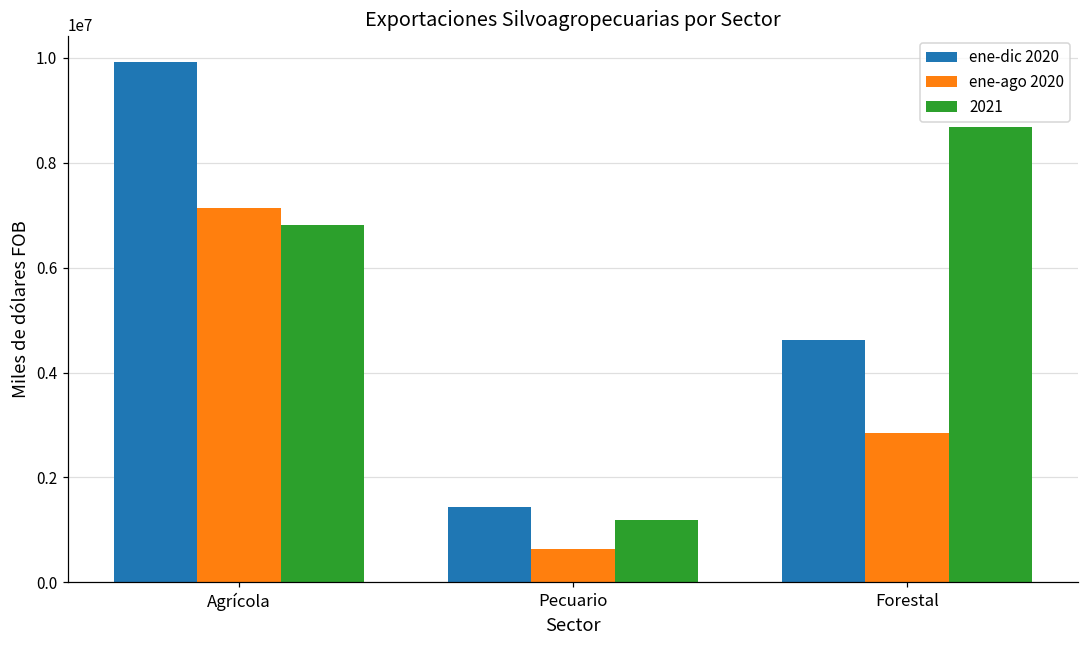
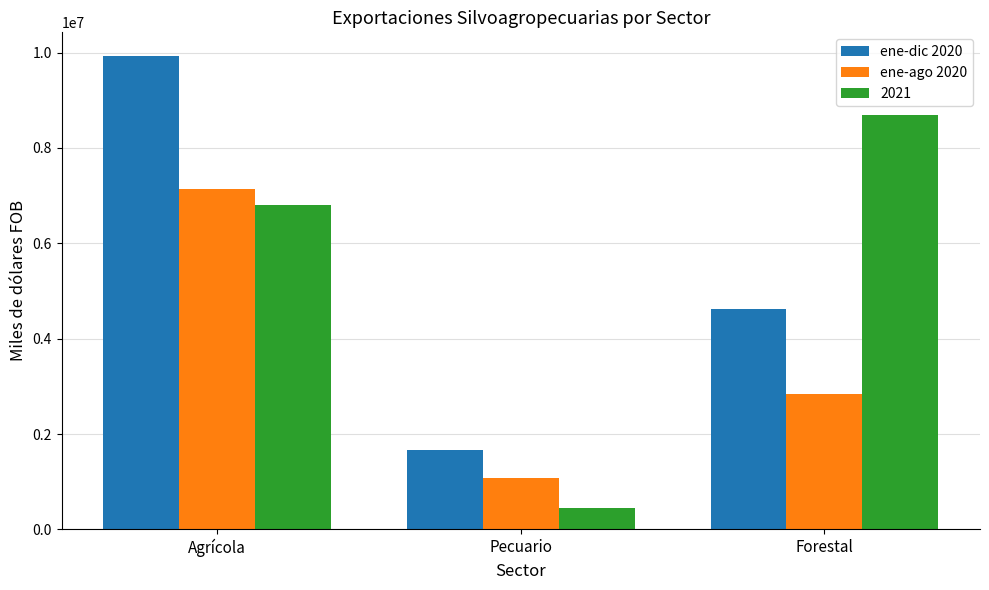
  {
    "ene-dic 2020": {
      "Agrícola": 9900000,
-     "Pecuario": 1400000,
+     "Pecuario": 1700000,
      "Forestal": 4600000
    },
    "ene-ago 2020": {
      "Agrícola": 7100000,
-     "Pecuario": 600000,
+     "Pecuario": 1100000,
      "Forestal": 2800000
    },
    "2021": {
      "Agrícola": 6800000,
-     "Pecuario": 1200000,
+     "Pecuario": 400000,
      "Forestal": 8700000
    }
  }
